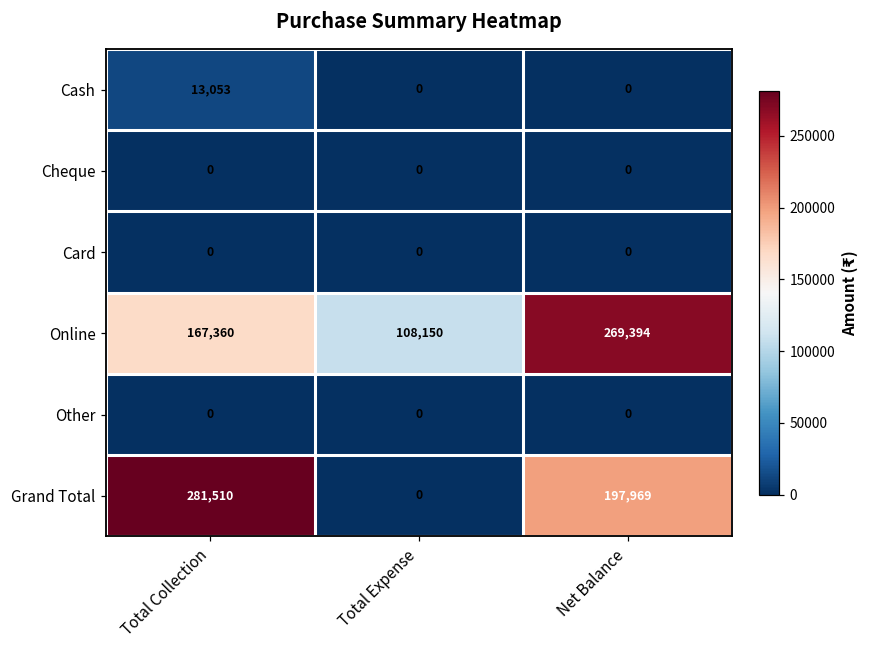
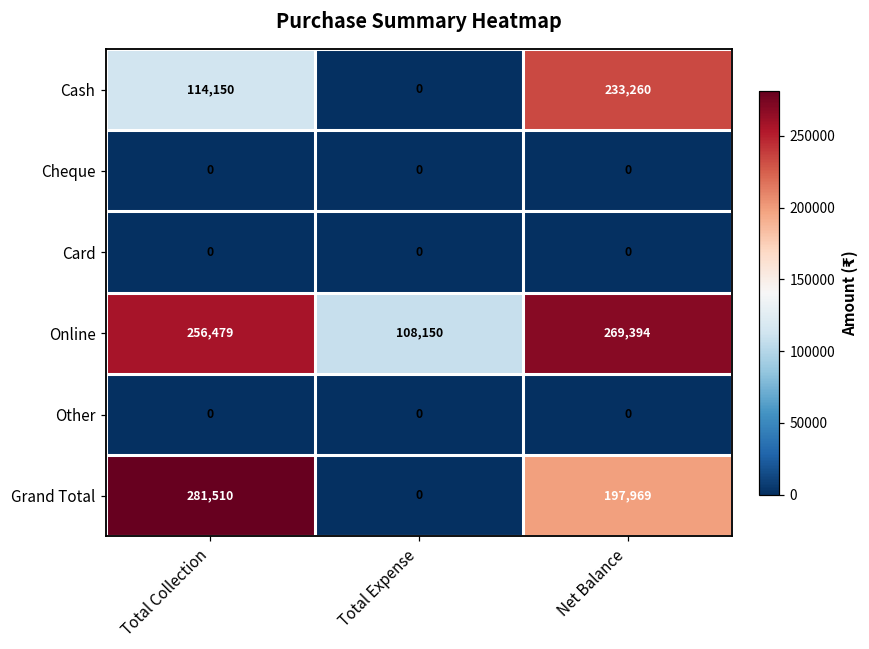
  {
    "Cash": {
-     "Total Collection": "13,053",
+     "Total Collection": "114,150",
      "Total Expense": "0",
-     "Net Balance": "0"
+     "Net Balance": "233,260"
    },
    "Cheque": {
      "Total Collection": "0",
      "Total Expense": "0",
      "Net Balance": "0"
    },
    "Card": {
      "Total Collection": "0",
      "Total Expense": "0",
      "Net Balance": "0"
    },
    "Online": {
-     "Total Collection": "167,360",
+     "Total Collection": "256,479",
      "Total Expense": "108,150",
      "Net Balance": "269,394"
    },
    "Other": {
      "Total Collection": "0",
      "Total Expense": "0",
      "Net Balance": "0"
    },
    "Grand Total": {
      "Total Collection": "281,510",
      "Total Expense": "0",
      "Net Balance": "197,969"
    }
  }
